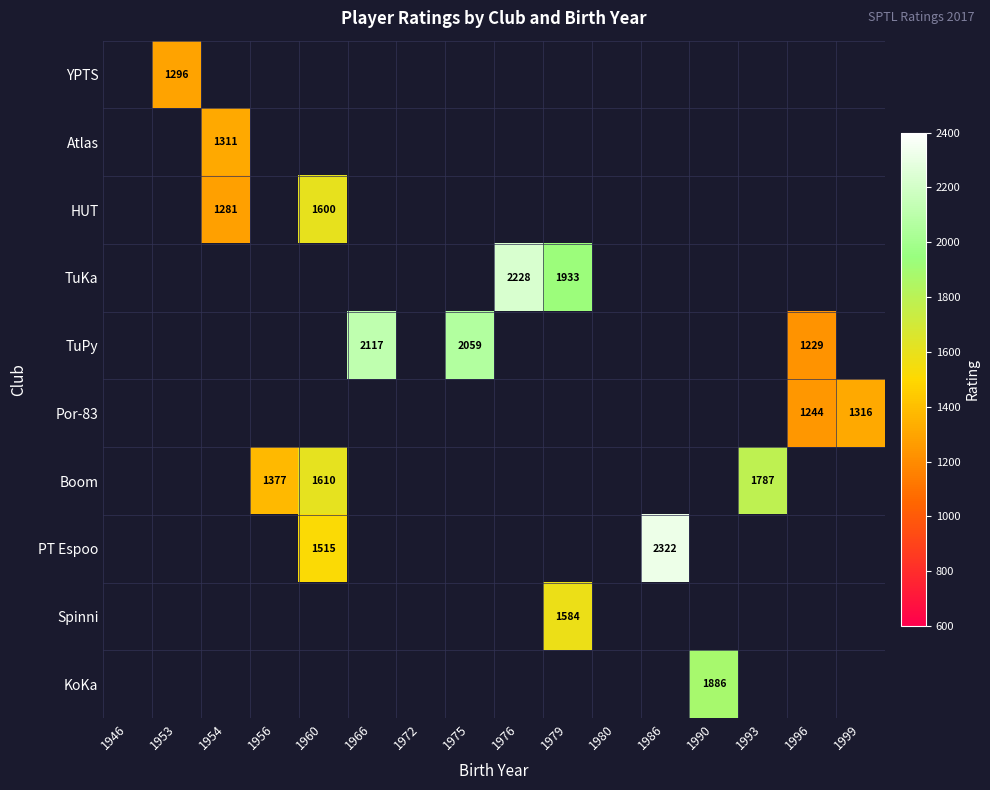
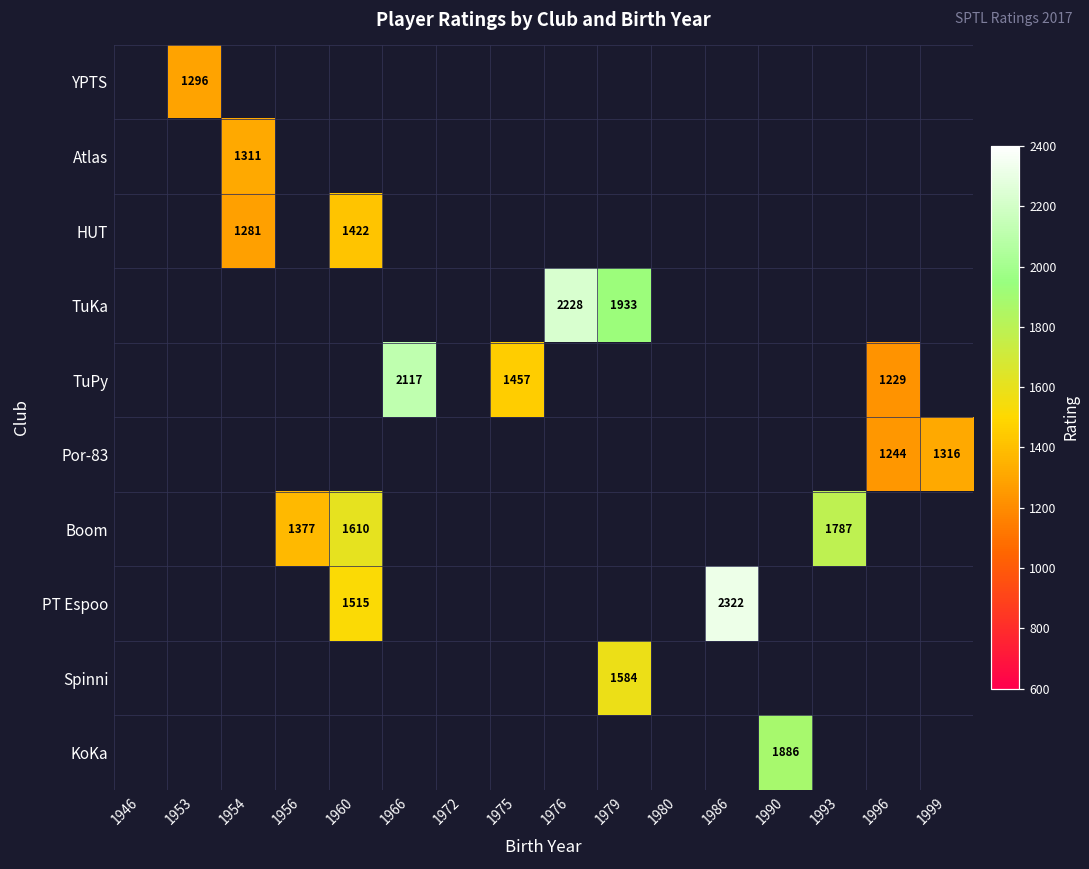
  {
    "YPTS": {
      "1953": 1296
    },
    "Atlas": {
      "1954": 1311
    },
    "HUT": {
      "1954": 1281,
-     "1960": 1600
+     "1960": 1422
    },
    "TuKa": {
      "1976": 2228,
      "1979": 1933
    },
    "TuPy": {
      "1966": 2117,
-     "1975": 2059,
+     "1975": 1457,
      "1996": 1229
    },
    "Por-83": {
      "1996": 1244,
      "1999": 1316
    },
    "Boom": {
      "1956": 1377,
      "1960": 1610,
      "1993": 1787
    },
    "PT Espoo": {
      "1960": 1515,
      "1986": 2322
    },
    "Spinni": {
      "1979": 1584
    },
    "KoKa": {
      "1990": 1886
    }
  }
